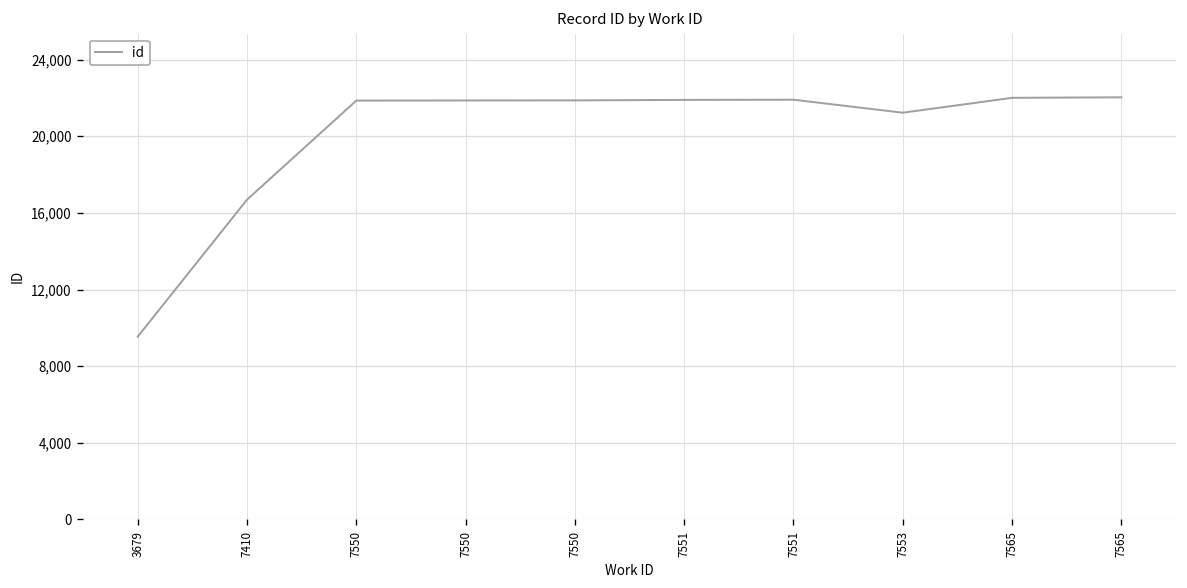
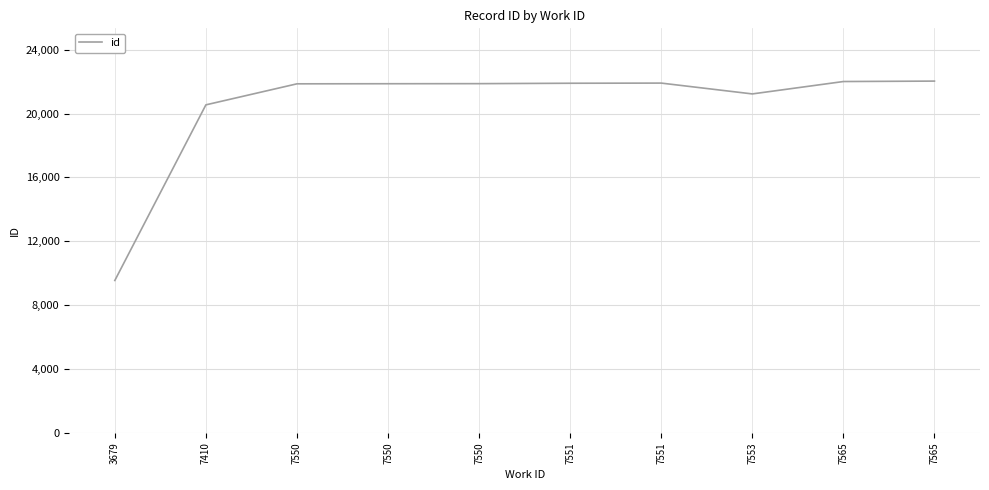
  {
    "3679": "9,500",
-   "7410": "16,700",
+   "7410": "20,500",
    "7553": "21,200"
  }
